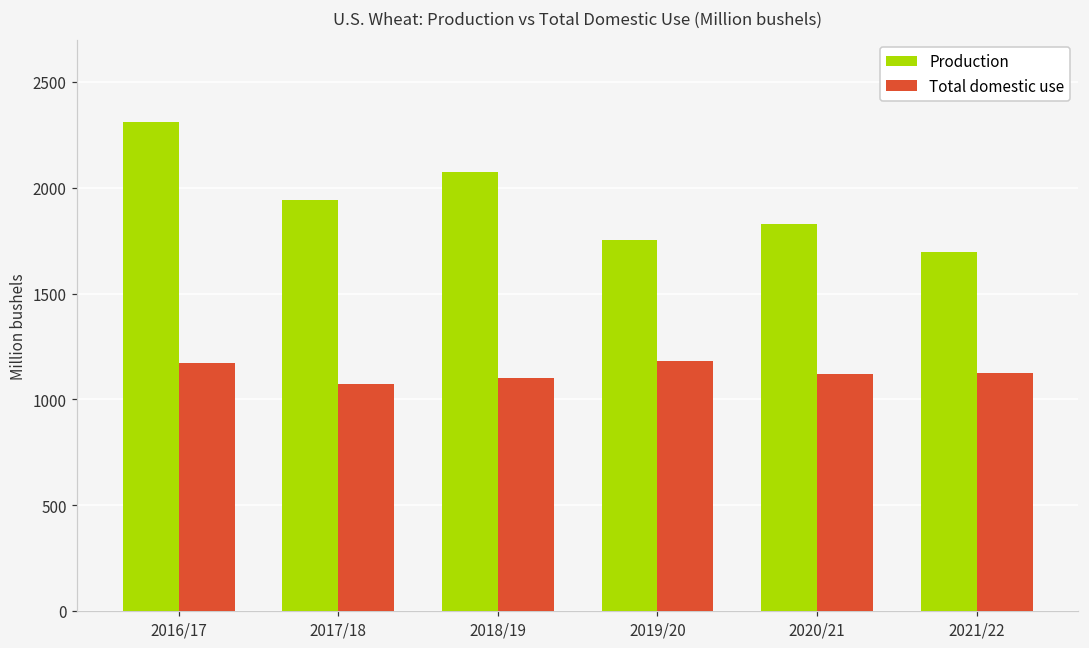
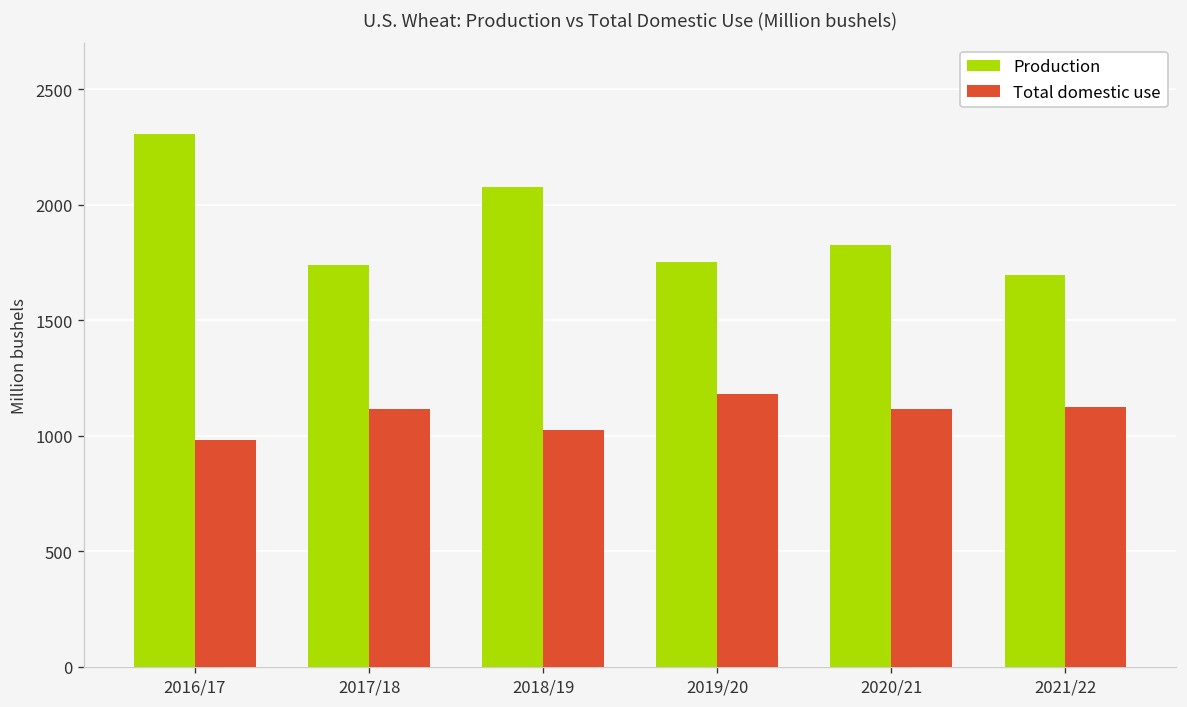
  {
    "Production": {
      "2016/17": 2310,
-     "2017/18": 1940,
+     "2017/18": 1740,
      "2018/19": 2080,
      "2019/20": 1750,
      "2020/21": 1830,
      "2021/22": 1700
    },
    "Total domestic use": {
-     "2016/17": 1170,
-     "2017/18": 1070,
-     "2018/19": 1100,
+     "2016/17": 980,
+     "2017/18": 1120,
+     "2018/19": 1030,
      "2019/20": 1180,
      "2020/21": 1120,
      "2021/22": 1130
    }
  }
